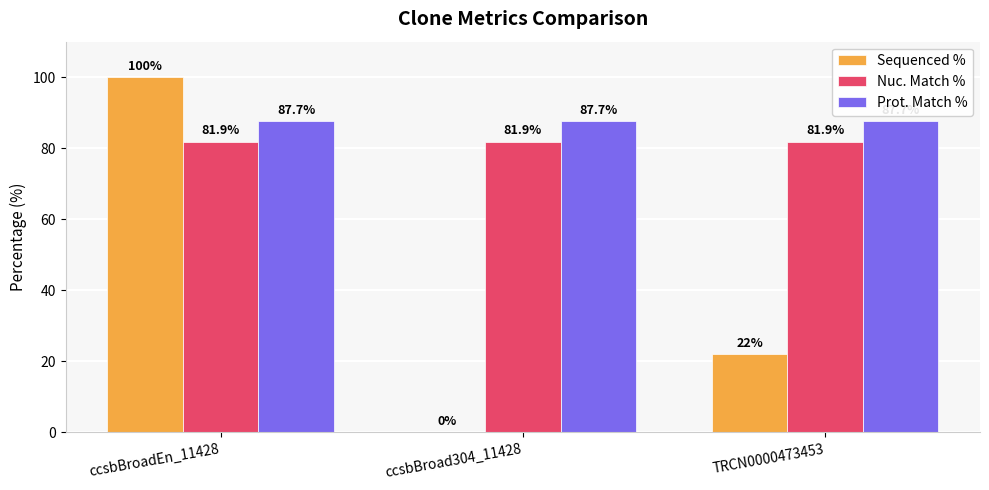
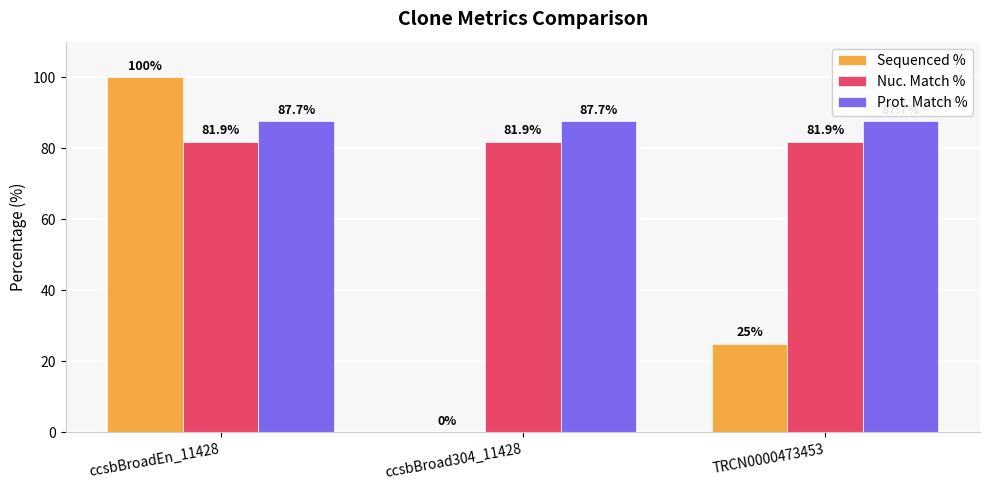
  {
    "Sequenced %": {
      "ccsbBroadEn_11428": "100%",
      "ccsbBroad304_11428": "0%",
-     "TRCN0000473453": "22%"
+     "TRCN0000473453": "25%"
    },
    "Nuc. Match %": {
      "ccsbBroadEn_11428": "81.9%",
      "ccsbBroad304_11428": "81.9%",
      "TRCN0000473453": "81.9%"
    },
    "Prot. Match %": {
      "ccsbBroadEn_11428": "87.7%",
      "ccsbBroad304_11428": "87.7%"
    }
  }
